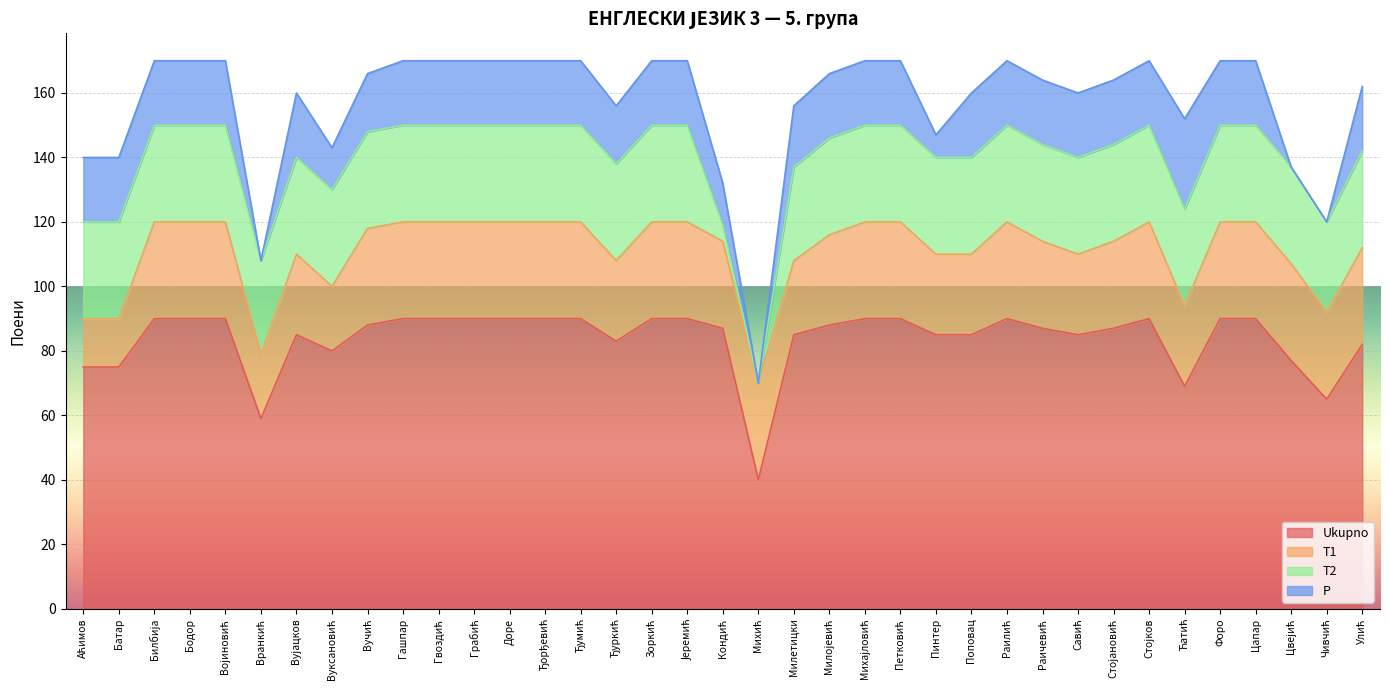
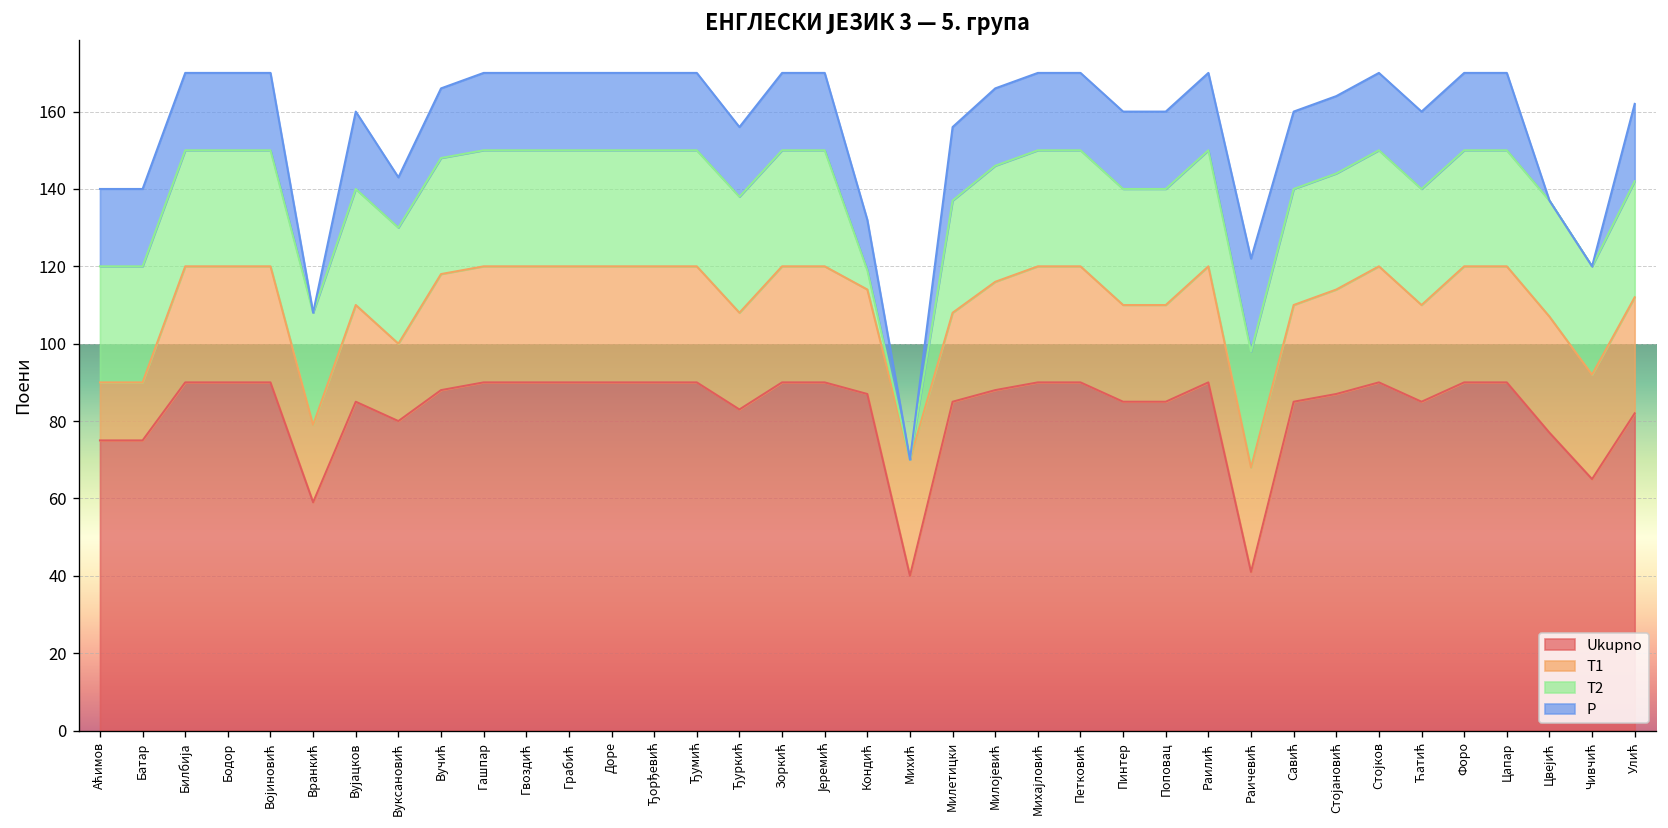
  {
    "Ukupno": {
      "Аћимов": 75,
      "Батар": 75,
      "Билбија": 90,
      "Бодор": 90,
      "Војиновић": 90,
      "Вранкић": 59,
      "Вујацков": 85,
      "Вуксановић": 80,
      "Вучић": 88,
      "Гашпар": 90,
      "Гвоздић": 90,
      "Грабић": 90,
      "Доре": 90,
      "Ђорђевић": 90,
      "Ђумић": 90,
      "Ђуркић": 83,
      "Зоркић": 90,
      "Јеремић": 90,
      "Кондић": 87,
      "Михић": 40,
      "Милетицки": 85,
      "Милојевић": 88,
      "Михајловић": 90,
      "Петковић": 90,
      "Пинтер": 85,
      "Поповац": 85,
      "Раилић": 90,
-     "Раичевић": 87,
+     "Раичевић": 41,
      "Савић": 85,
      "Стојановић": 87,
      "Стојков": 90,
-     "Ћатић": 69,
+     "Ћатић": 85,
      "Форо": 90,
      "Цапар": 90,
      "Цвејић": 77,
      "Чивчић": 65,
      "Улић": 82
    },
    "T1": {
      "Аћимов": 15,
      "Батар": 15,
      "Билбија": 30,
      "Бодор": 30,
      "Војиновић": 30,
      "Вранкић": 20,
      "Вујацков": 25,
      "Вуксановић": 20,
      "Вучић": 30,
      "Гашпар": 30,
      "Гвоздић": 30,
      "Грабић": 30,
      "Доре": 30,
      "Ђорђевић": 30,
      "Ђумић": 30,
      "Ђуркић": 25,
      "Зоркић": 30,
      "Јеремић": 30,
      "Кондић": 27,
      "Милетицки": 23,
      "Милојевић": 28,
      "Михајловић": 30,
      "Петковић": 30,
      "Пинтер": 25,
      "Поповац": 25,
      "Раилић": 30,
      "Раичевић": 27,
      "Савић": 25,
      "Стојановић": 27,
      "Стојков": 30,
      "Ћатић": 25,
      "Форо": 30,
      "Цапар": 30,
      "Цвејић": 30,
      "Чивчић": 27,
      "Улић": 30
    },
    "T2": {
      "Аћимов": 30,
      "Батар": 30,
      "Билбија": 30,
      "Бодор": 30,
      "Војиновић": 30,
      "Вујацков": 30,
      "Вуксановић": 30,
      "Вучић": 30,
      "Гашпар": 30,
      "Гвоздић": 30,
      "Грабић": 30,
      "Доре": 30,
      "Ђорђевић": 30,
      "Ђумић": 30,
      "Ђуркић": 30,
      "Зоркић": 30,
      "Јеремић": 30,
      "Кондић": 5,
      "Милетицки": 29,
      "Милојевић": 30,
      "Михајловић": 30,
      "Петковић": 30,
      "Пинтер": 30,
      "Поповац": 30,
      "Раилић": 30,
      "Раичевић": 30,
      "Савић": 30,
      "Стојановић": 30,
      "Стојков": 30,
      "Ћатић": 30,
      "Форо": 30,
      "Цапар": 30,
      "Улић": 30
    },
    "P": {
      "Аћимов": 20,
      "Батар": 20,
      "Билбија": 20,
      "Бодор": 20,
      "Војиновић": 20,
      "Вујацков": 20,
      "Вуксановић": 13,
      "Вучић": 18,
      "Гашпар": 20,
      "Гвоздић": 20,
      "Грабић": 20,
      "Доре": 20,
      "Ђорђевић": 20,
      "Ђумић": 20,
      "Ђуркић": 18,
      "Зоркић": 20,
      "Јеремић": 20,
      "Кондић": 13,
      "Милетицки": 19,
      "Милојевић": 20,
      "Михајловић": 20,
      "Петковић": 20,
-     "Пинтер": 7,
+     "Пинтер": 20,
      "Поповац": 20,
      "Раилић": 20,
-     "Раичевић": 20,
+     "Раичевић": 24,
      "Савић": 20,
      "Стојановић": 20,
      "Стојков": 20,
-     "Ћатић": 28,
+     "Ћатић": 20,
      "Форо": 20,
      "Цапар": 20,
      "Улић": 20
    }
  }
